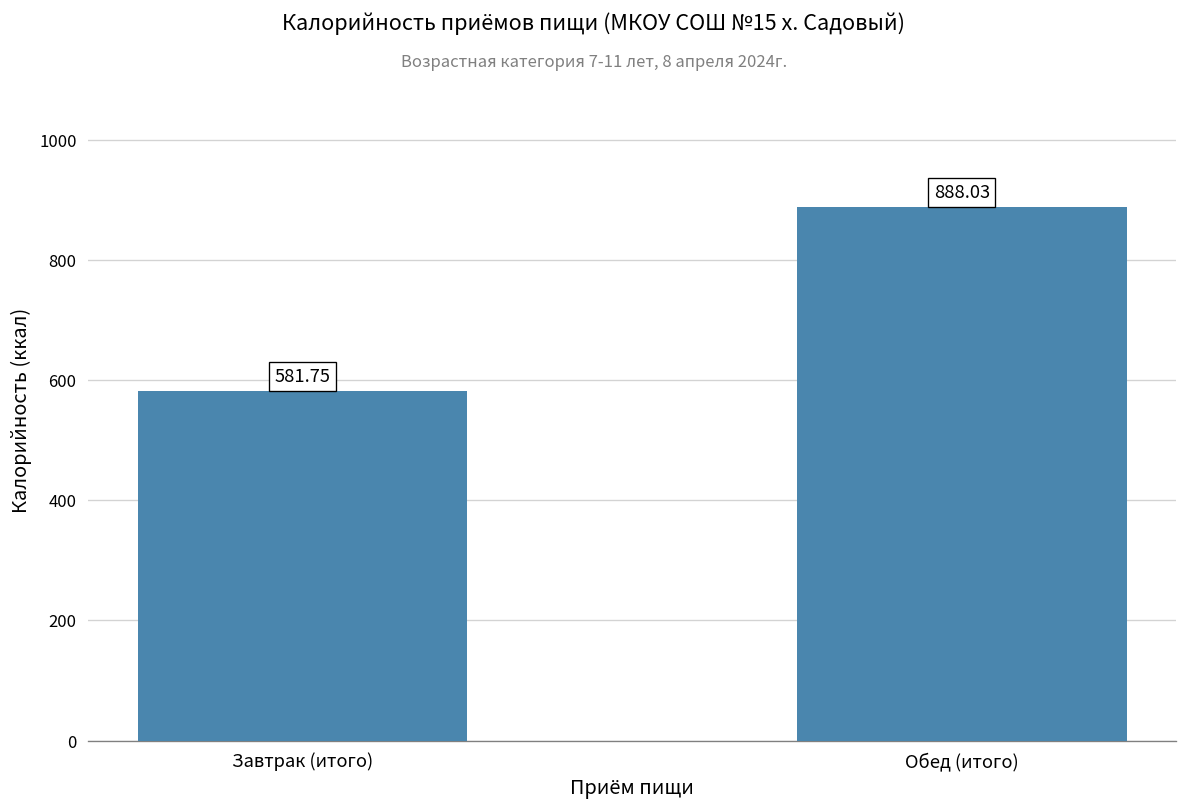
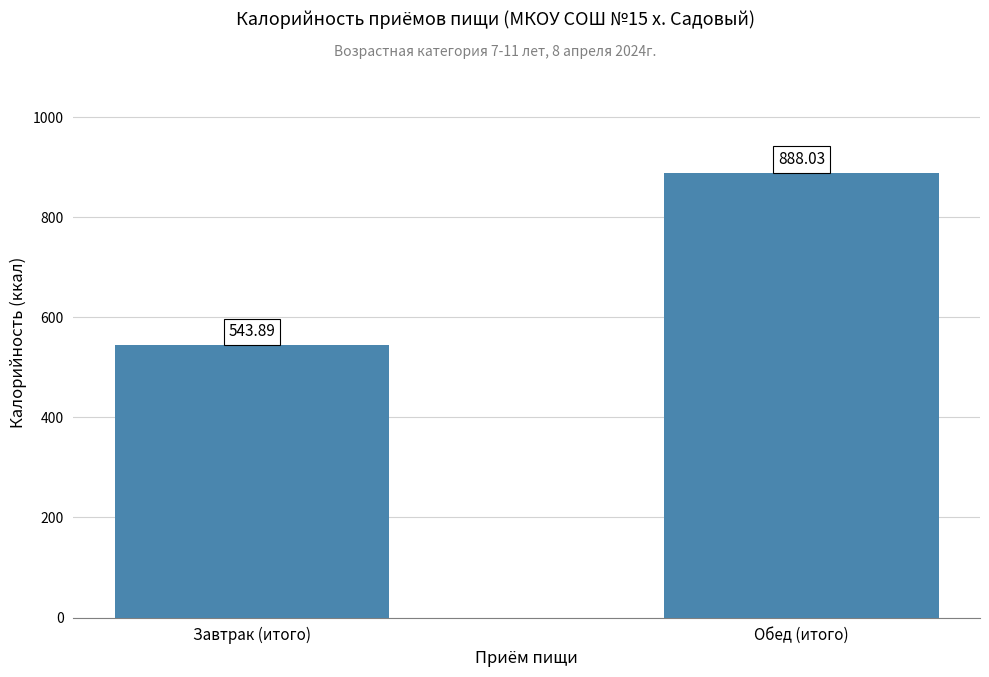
  {
-   "Завтрак (итого)": 581.75
+   "Завтрак (итого)": 543.89
  }
